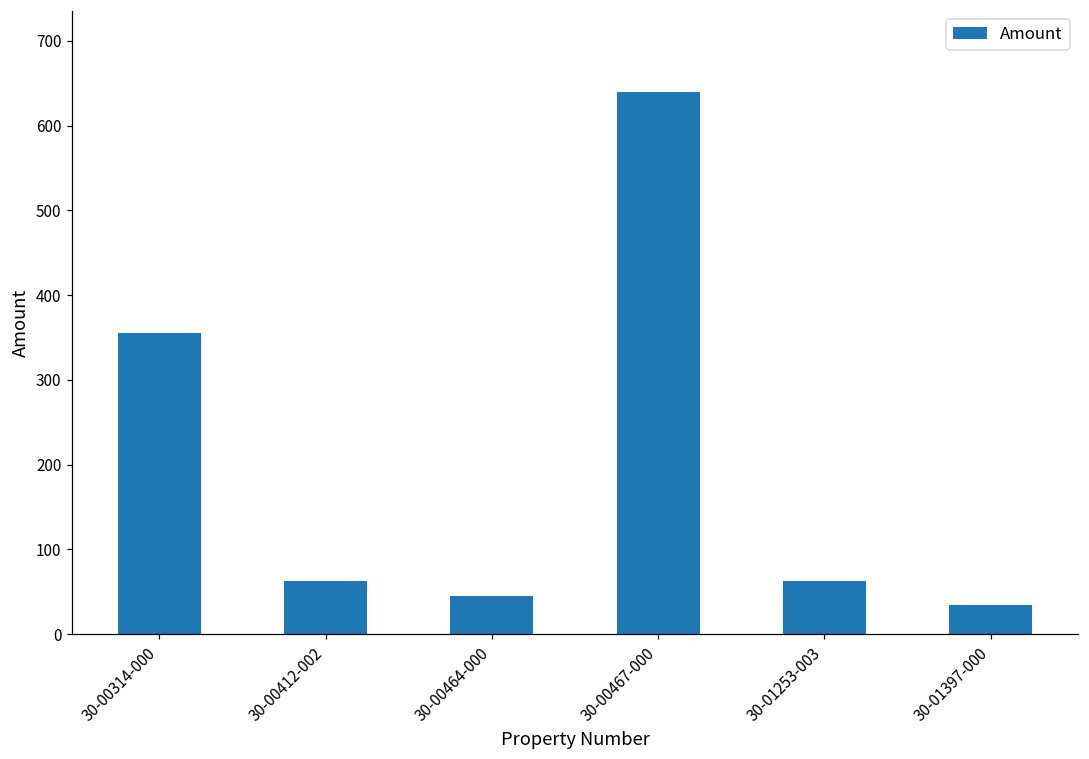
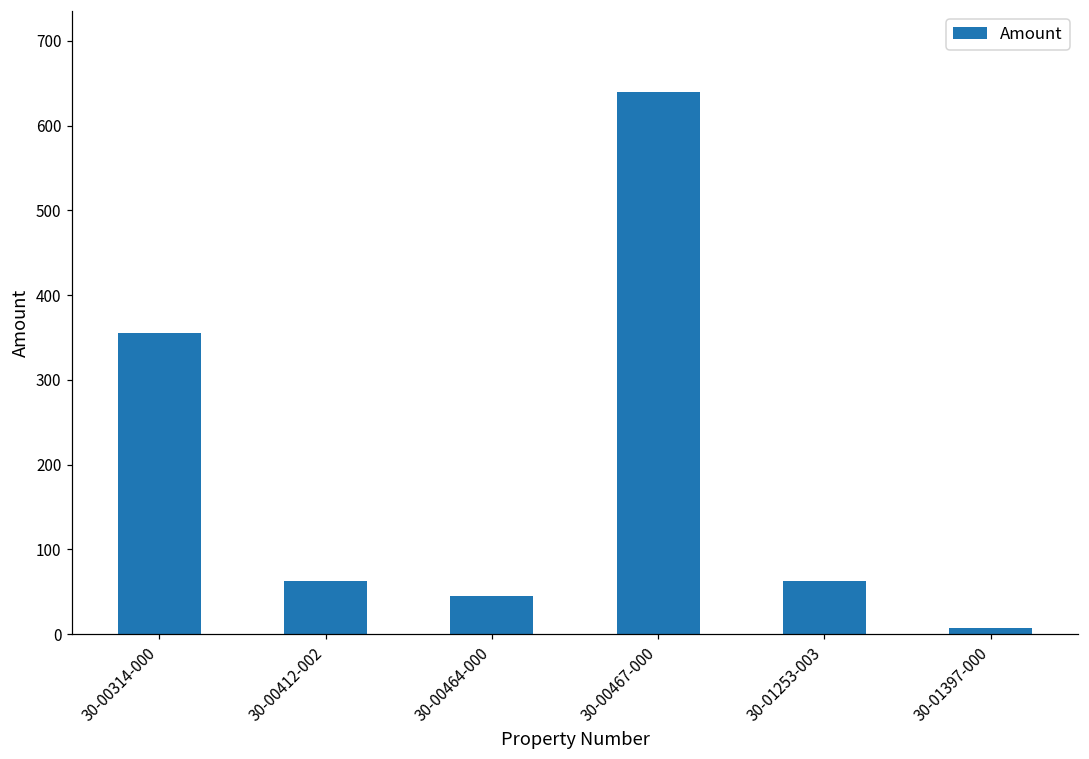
  {
    "30-00314-000": 350,
    "30-00412-002": 60,
    "30-00464-000": 40,
    "30-00467-000": 640,
    "30-01253-003": 60,
-   "30-01397-000": 30
+   "30-01397-000": 10
  }
